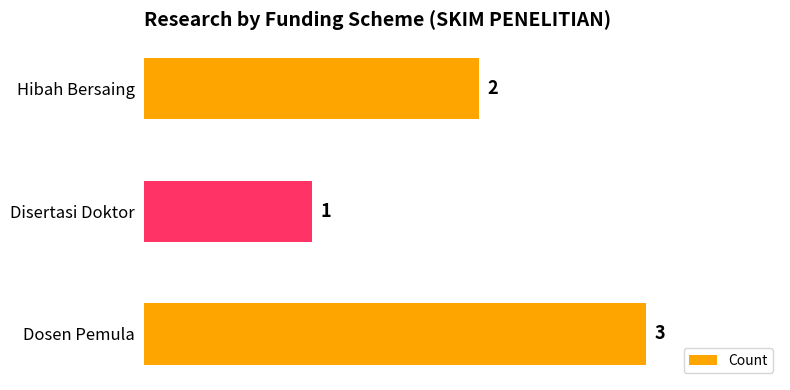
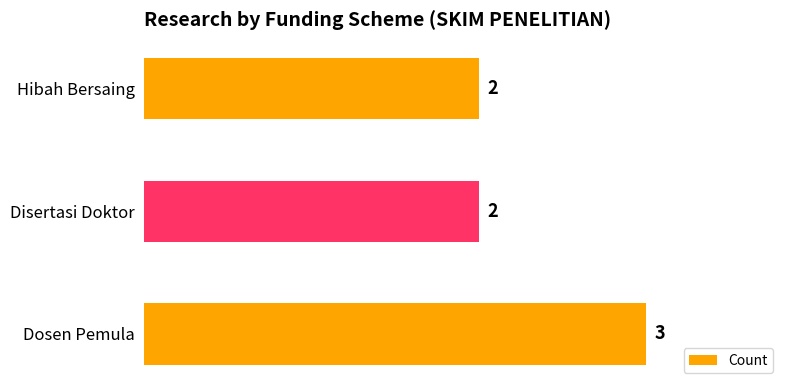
  {
    "Hibah Bersaing": 2,
-   "Disertasi Doktor": 1,
+   "Disertasi Doktor": 2,
    "Dosen Pemula": 3
  }
